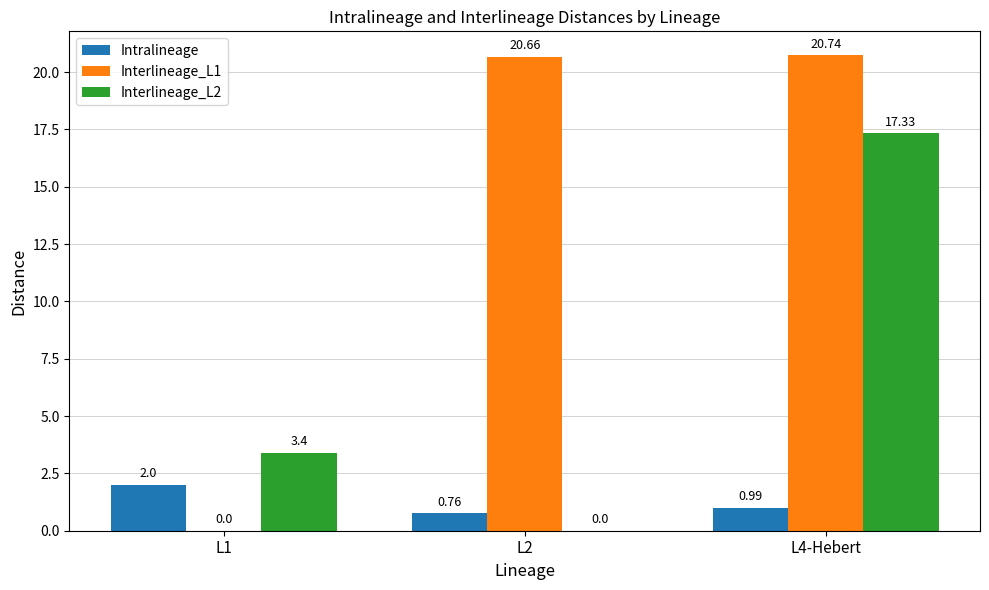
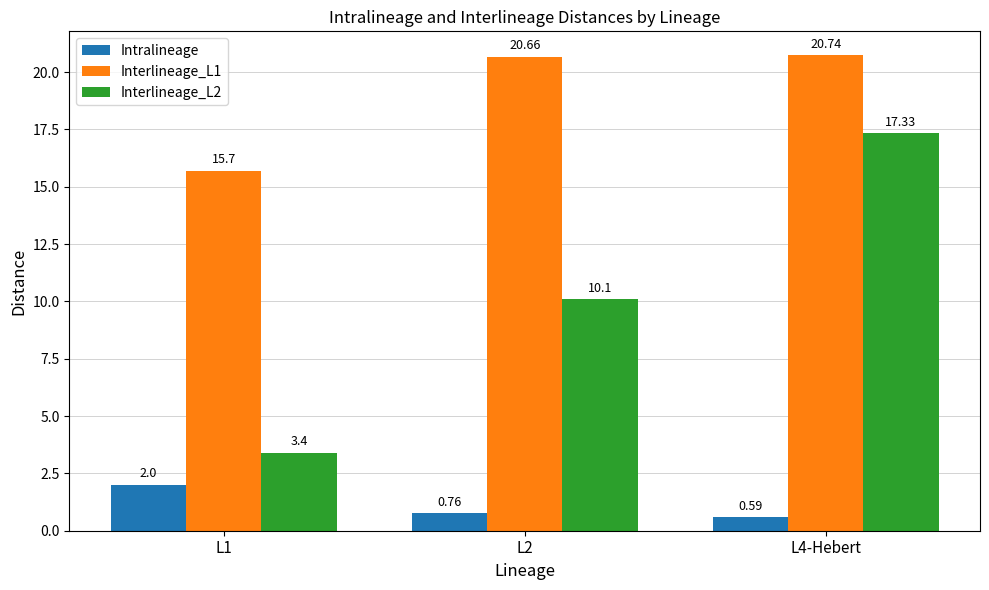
  {
    "Intralineage": {
      "L1": 2.0,
      "L2": 0.76,
-     "L4-Hebert": 0.99
+     "L4-Hebert": 0.59
    },
    "Interlineage_L1": {
-     "L1": 0.0,
+     "L1": 15.7,
      "L2": 20.66,
      "L4-Hebert": 20.74
    },
    "Interlineage_L2": {
      "L1": 3.4,
-     "L2": 0.0,
+     "L2": 10.1,
      "L4-Hebert": 17.33
    }
  }
